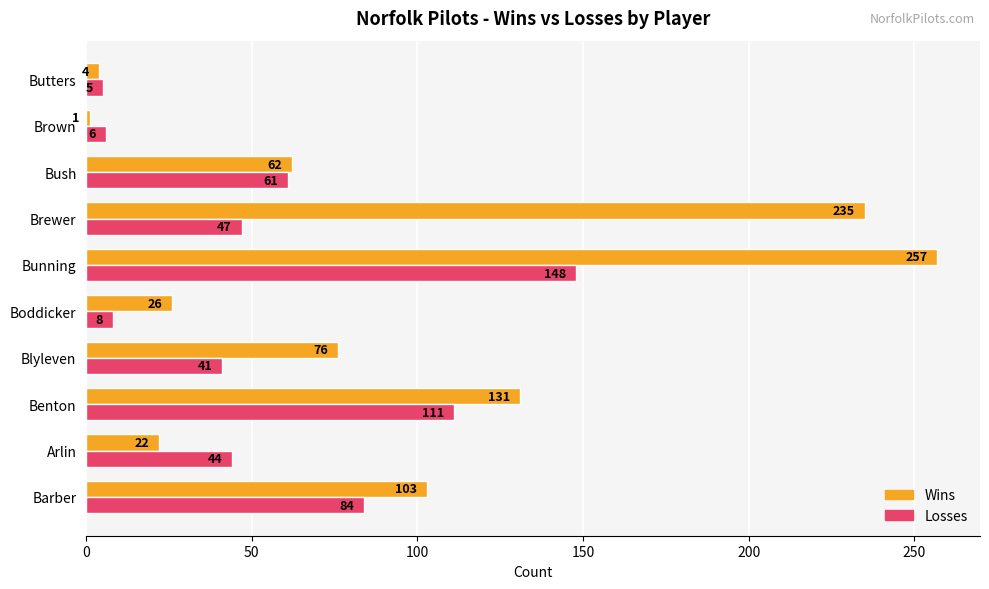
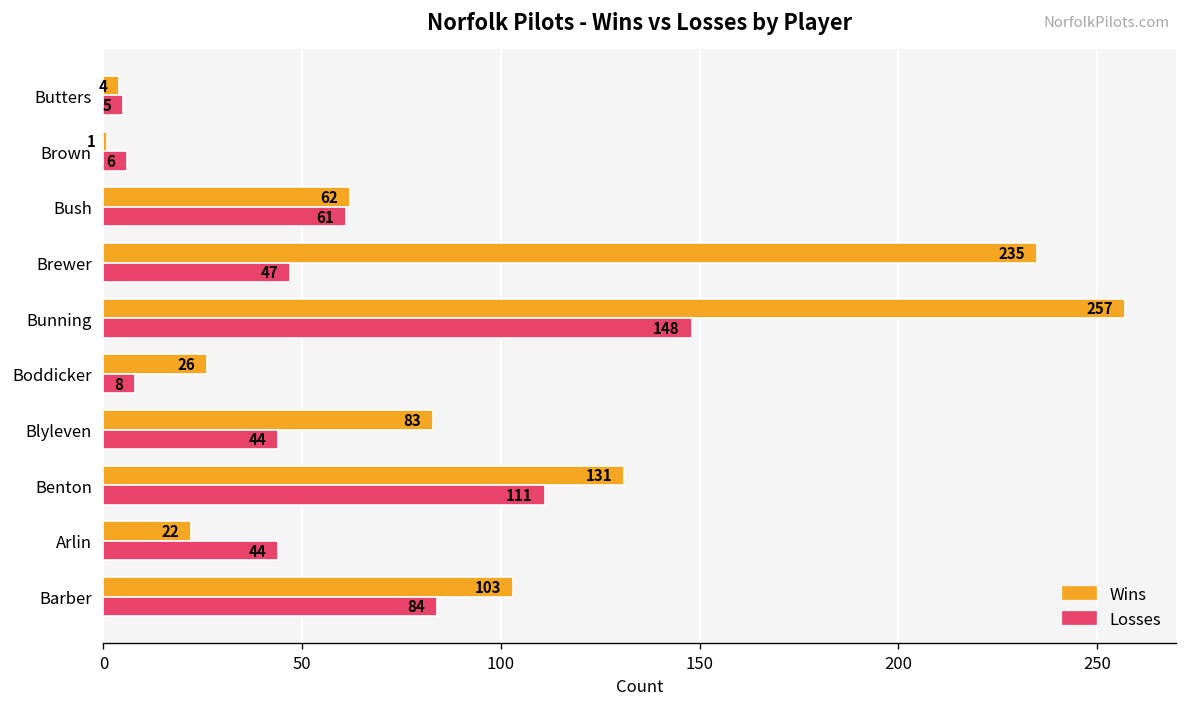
  {
    "Wins": {
      "Butters": 4,
      "Brown": 1,
      "Bush": 62,
      "Brewer": 235,
      "Bunning": 257,
      "Boddicker": 26,
-     "Blyleven": 76,
+     "Blyleven": 83,
      "Benton": 131,
      "Arlin": 22,
      "Barber": 103
    },
    "Losses": {
      "Butters": 5,
      "Brown": 6,
      "Bush": 61,
      "Brewer": 47,
      "Bunning": 148,
      "Boddicker": 8,
-     "Blyleven": 41,
+     "Blyleven": 44,
      "Benton": 111,
      "Arlin": 44,
      "Barber": 84
    }
  }
